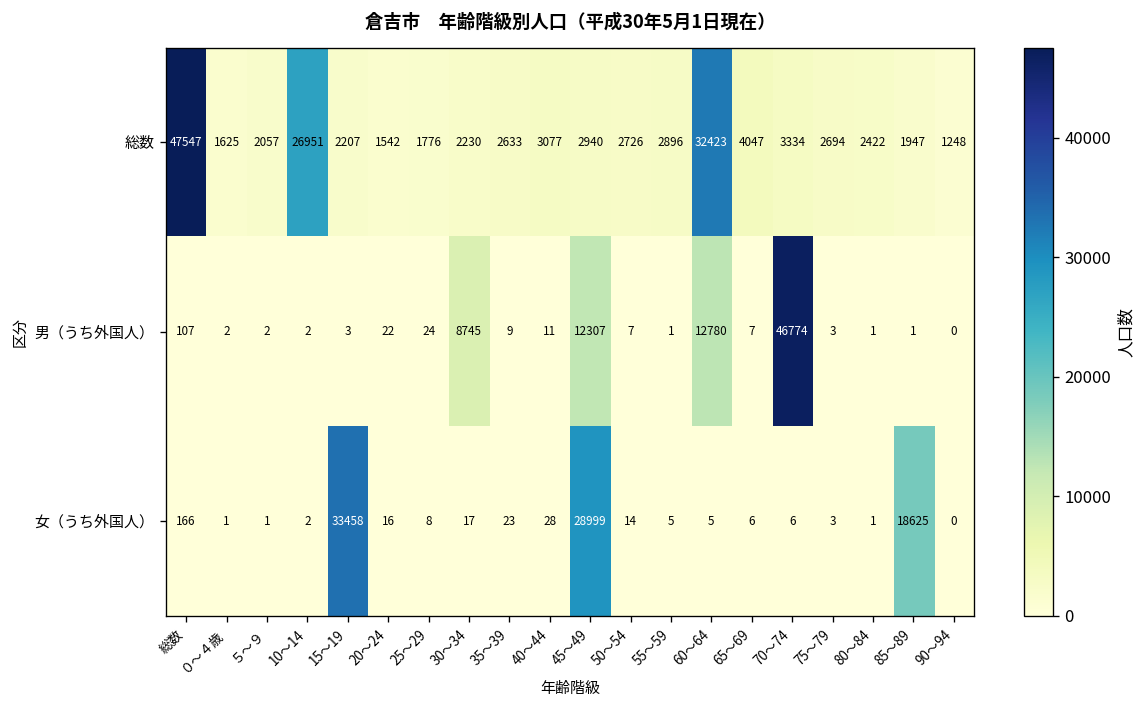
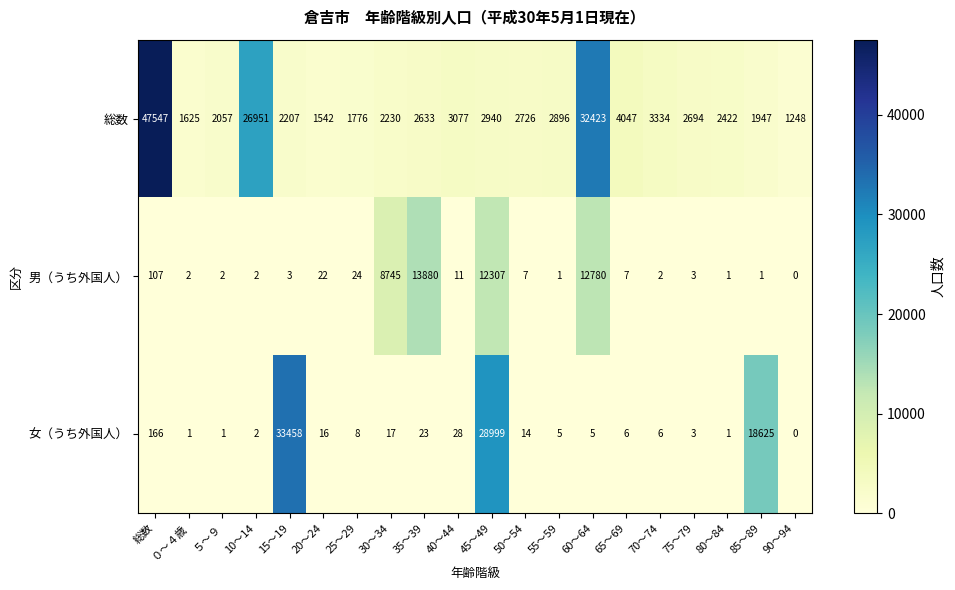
  {
    "総数": {
      "総数": 47547,
      "０～４歳": 1625,
      "５～９": 2057,
      "10～14": 26951,
      "15～19": 2207,
      "20～24": 1542,
      "25～29": 1776,
      "30～34": 2230,
      "35～39": 2633,
      "40～44": 3077,
      "45～49": 2940,
      "50～54": 2726,
      "55～59": 2896,
      "60～64": 32423,
      "65～69": 4047,
      "70～74": 3334,
      "75～79": 2694,
      "80～84": 2422,
      "85～89": 1947,
      "90～94": 1248
    },
    "男（うち外国人）": {
      "総数": 107,
      "０～４歳": 2,
      "５～９": 2,
      "10～14": 2,
      "15～19": 3,
      "20～24": 22,
      "25～29": 24,
      "30～34": 8745,
-     "35～39": 9,
+     "35～39": 13880,
      "40～44": 11,
      "45～49": 12307,
      "50～54": 7,
      "55～59": 1,
      "60～64": 12780,
      "65～69": 7,
-     "70～74": 46774,
+     "70～74": 2,
      "75～79": 3,
      "80～84": 1,
      "85～89": 1,
      "90～94": 0
    },
    "女（うち外国人）": {
      "総数": 166,
      "０～４歳": 1,
      "５～９": 1,
      "10～14": 2,
      "15～19": 33458,
      "20～24": 16,
      "25～29": 8,
      "30～34": 17,
      "35～39": 23,
      "40～44": 28,
      "45～49": 28999,
      "50～54": 14,
      "55～59": 5,
      "60～64": 5,
      "65～69": 6,
      "70～74": 6,
      "75～79": 3,
      "80～84": 1,
      "85～89": 18625,
      "90～94": 0
    }
  }
